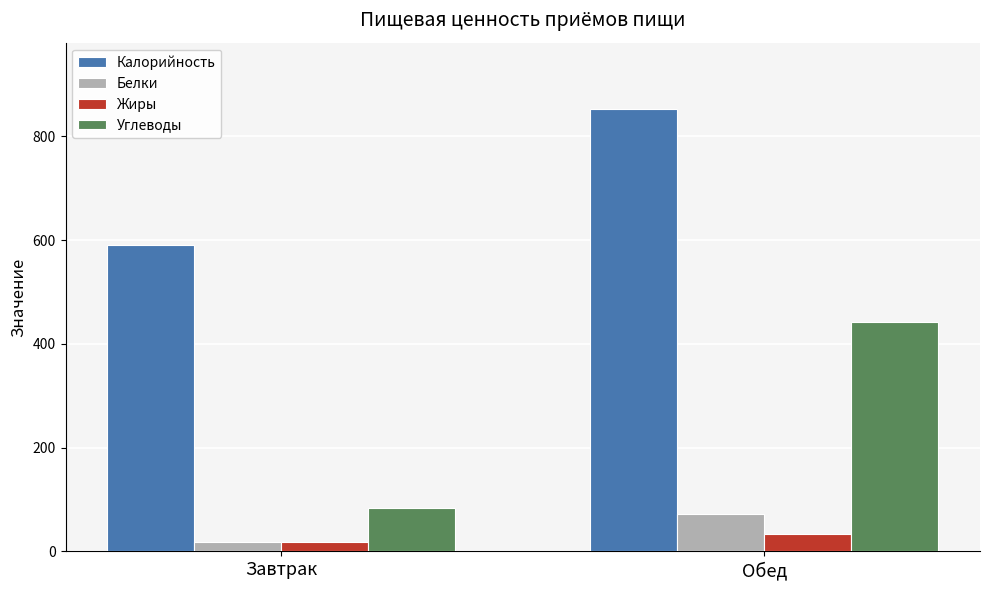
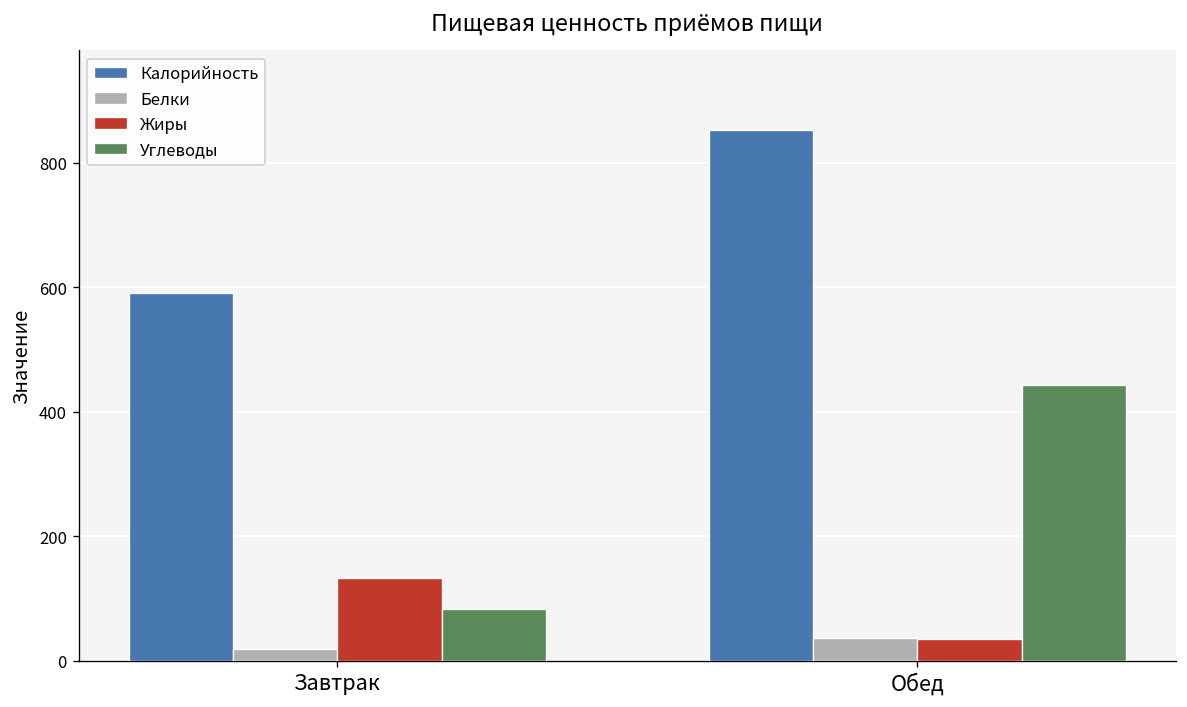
  {
    "Калорийность": {
      "Завтрак": 590,
      "Обед": 850
    },
    "Белки": {
      "Завтрак": 20,
-     "Обед": 70
+     "Обед": 40
    },
    "Жиры": {
-     "Завтрак": 20,
+     "Завтрак": 130,
      "Обед": 30
    },
    "Углеводы": {
      "Завтрак": 80,
      "Обед": 440
    }
  }
